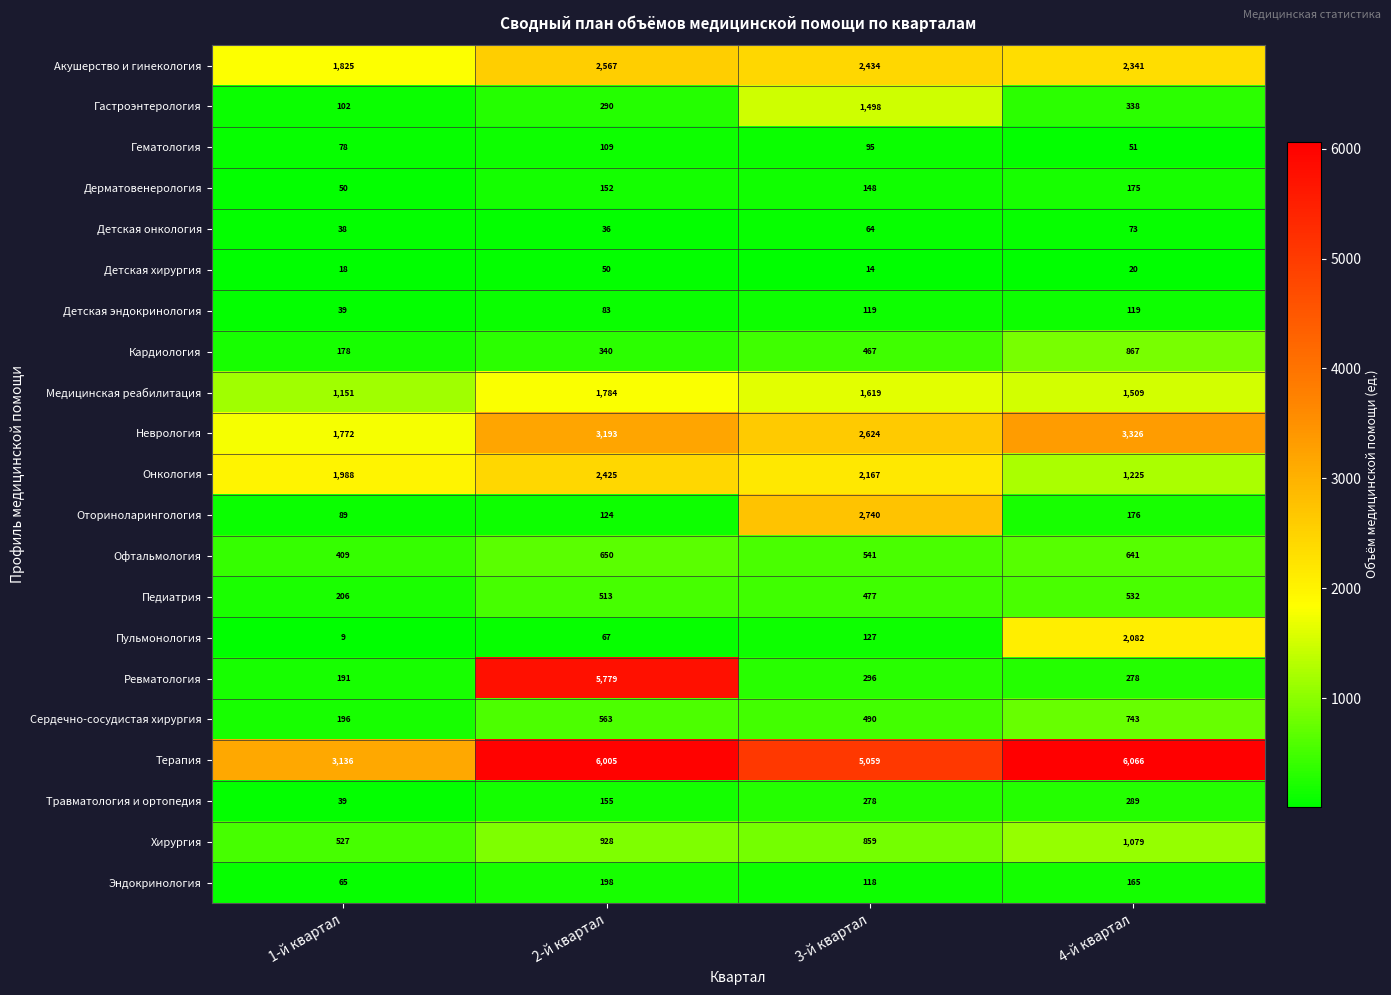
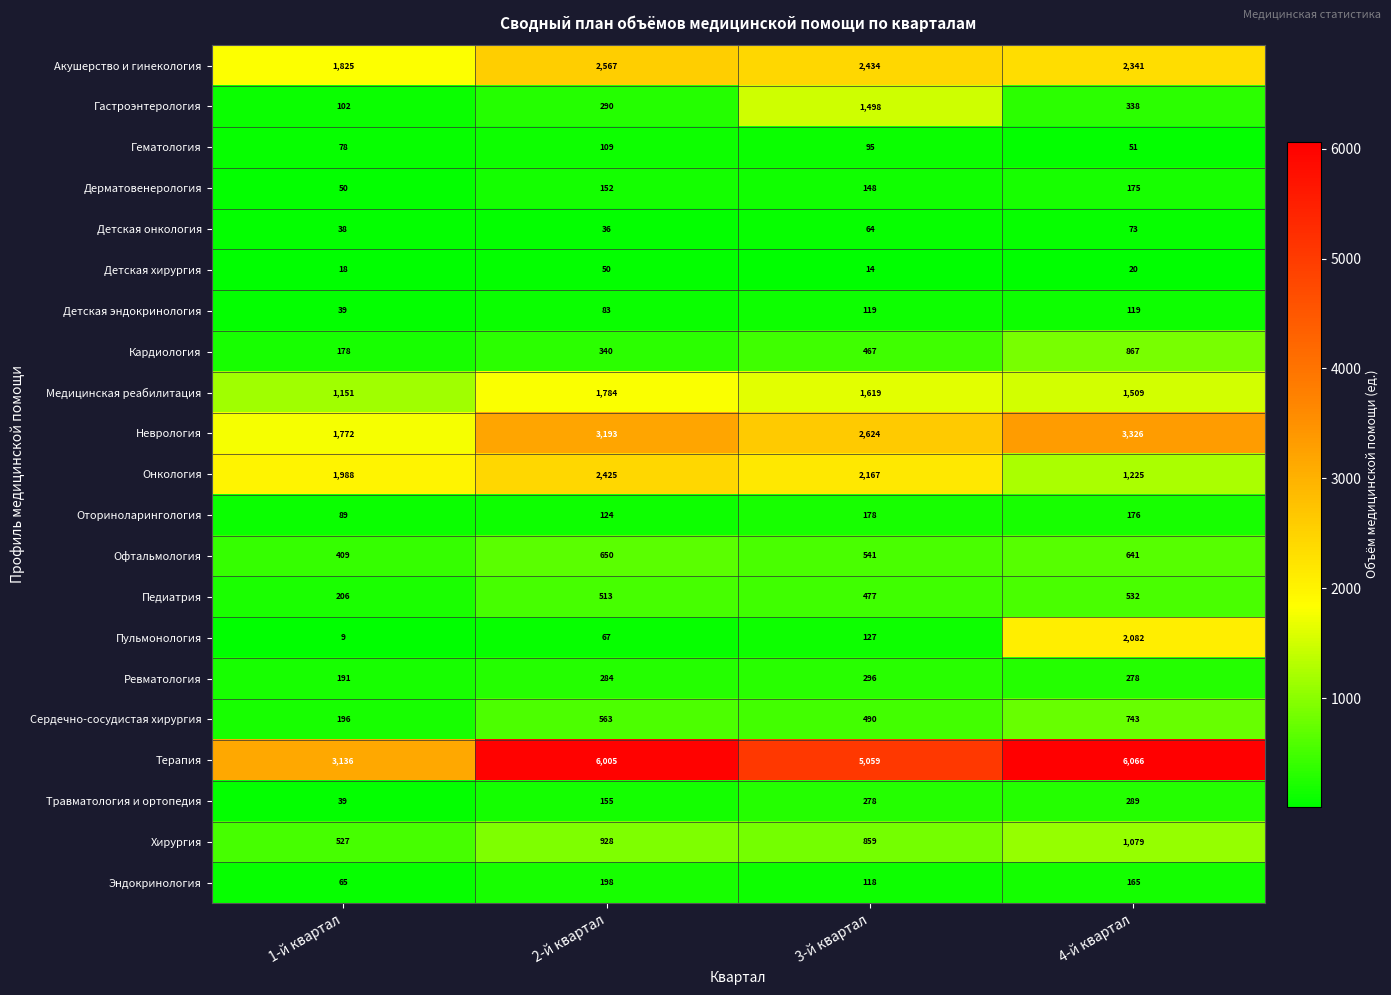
  {
    "Акушерство и гинекология": {
      "1-й квартал": "1,825",
      "2-й квартал": "2,567",
      "3-й квартал": "2,434",
      "4-й квартал": "2,341"
    },
    "Гастроэнтерология": {
      "1-й квартал": "102",
      "2-й квартал": "290",
      "3-й квартал": "1,498",
      "4-й квартал": "338"
    },
    "Гематология": {
      "1-й квартал": "78",
      "2-й квартал": "109",
      "3-й квартал": "95",
      "4-й квартал": "51"
    },
    "Дерматовенерология": {
      "1-й квартал": "50",
      "2-й квартал": "152",
      "3-й квартал": "148",
      "4-й квартал": "175"
    },
    "Детская онкология": {
      "1-й квартал": "38",
      "2-й квартал": "36",
      "3-й квартал": "64",
      "4-й квартал": "73"
    },
    "Детская хирургия": {
      "1-й квартал": "18",
      "2-й квартал": "50",
      "3-й квартал": "14",
      "4-й квартал": "20"
    },
    "Детская эндокринология": {
      "1-й квартал": "39",
      "2-й квартал": "83",
      "3-й квартал": "119",
      "4-й квартал": "119"
    },
    "Кардиология": {
      "1-й квартал": "178",
      "2-й квартал": "340",
      "3-й квартал": "467",
      "4-й квартал": "867"
    },
    "Медицинская реабилитация": {
      "1-й квартал": "1,151",
      "2-й квартал": "1,784",
      "3-й квартал": "1,619",
      "4-й квартал": "1,509"
    },
    "Неврология": {
      "1-й квартал": "1,772",
      "2-й квартал": "3,193",
      "3-й квартал": "2,624",
      "4-й квартал": "3,326"
    },
    "Онкология": {
      "1-й квартал": "1,988",
      "2-й квартал": "2,425",
      "3-й квартал": "2,167",
      "4-й квартал": "1,225"
    },
    "Оториноларингология": {
      "1-й квартал": "89",
      "2-й квартал": "124",
-     "3-й квартал": "2,740",
+     "3-й квартал": "178",
      "4-й квартал": "176"
    },
    "Офтальмология": {
      "1-й квартал": "409",
      "2-й квартал": "650",
      "3-й квартал": "541",
      "4-й квартал": "641"
    },
    "Педиатрия": {
      "1-й квартал": "206",
      "2-й квартал": "513",
      "3-й квартал": "477",
      "4-й квартал": "532"
    },
    "Пульмонология": {
      "1-й квартал": "9",
      "2-й квартал": "67",
      "3-й квартал": "127",
      "4-й квартал": "2,082"
    },
    "Ревматология": {
      "1-й квартал": "191",
-     "2-й квартал": "5,779",
+     "2-й квартал": "284",
      "3-й квартал": "296",
      "4-й квартал": "278"
    },
    "Сердечно-сосудистая хирургия": {
      "1-й квартал": "196",
      "2-й квартал": "563",
      "3-й квартал": "490",
      "4-й квартал": "743"
    },
    "Терапия": {
      "1-й квартал": "3,136",
      "2-й квартал": "6,005",
      "3-й квартал": "5,059",
      "4-й квартал": "6,066"
    },
    "Травматология и ортопедия": {
      "1-й квартал": "39",
      "2-й квартал": "155",
      "3-й квартал": "278",
      "4-й квартал": "289"
    },
    "Хирургия": {
      "1-й квартал": "527",
      "2-й квартал": "928",
      "3-й квартал": "859",
      "4-й квартал": "1,079"
    },
    "Эндокринология": {
      "1-й квартал": "65",
      "2-й квартал": "198",
      "3-й квартал": "118",
      "4-й квартал": "165"
    }
  }
